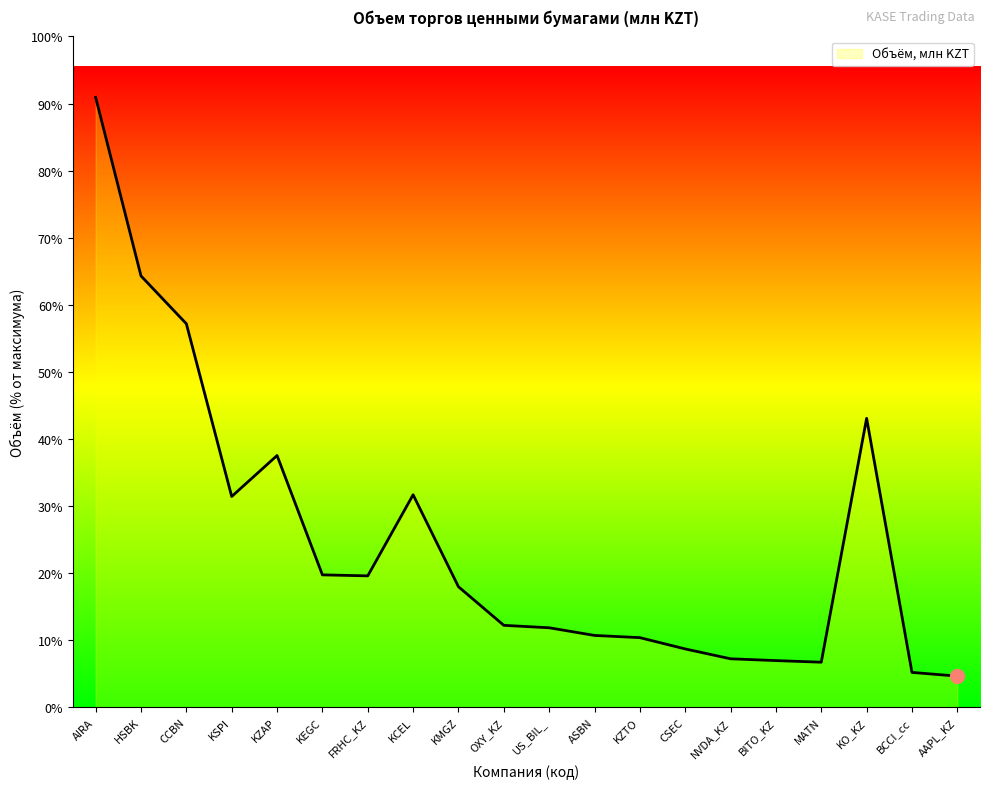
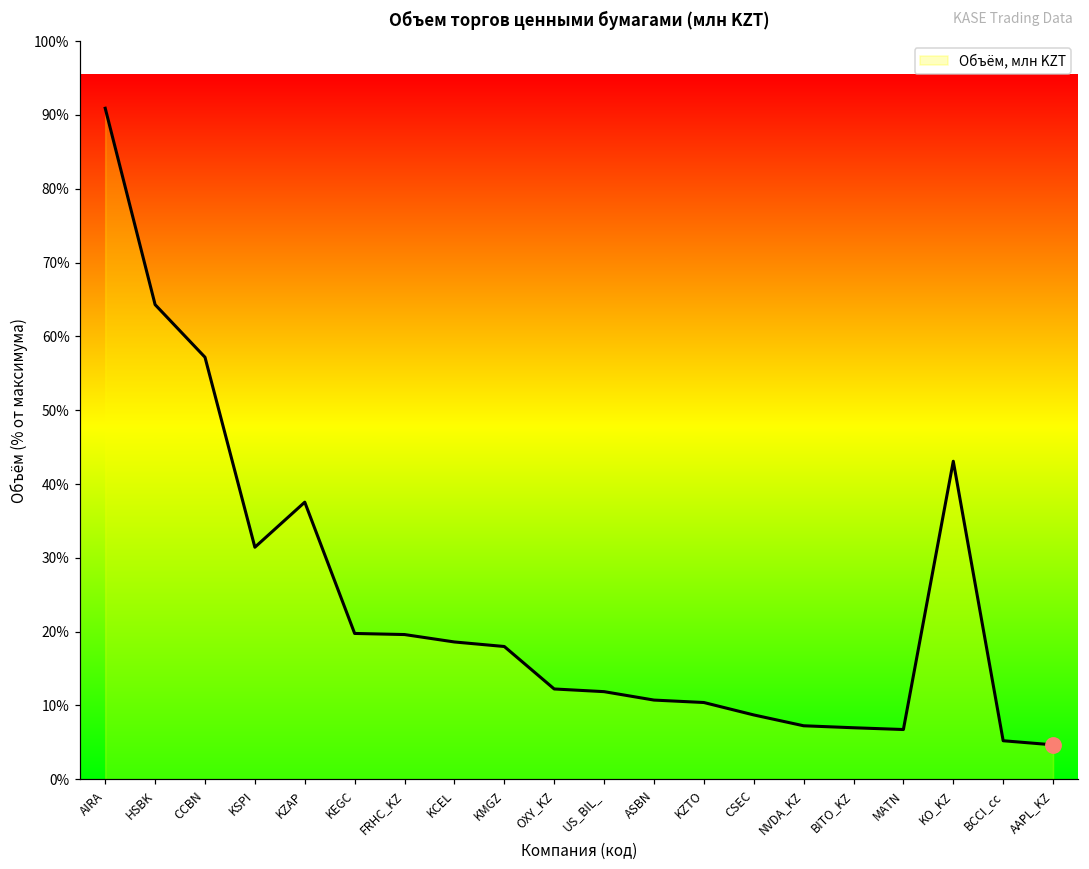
  {
    "Объём, млн KZT": {
      "AIRA": "91%",
      "HSBK": "64%",
      "CCBN": "57%",
      "KSPI": "31%",
      "KZAP": "38%",
      "KEGC": "20%",
      "FRHC_KZ": "20%",
-     "KCEL": "32%",
+     "KCEL": "19%",
      "KMGZ": "18%",
      "OXY_KZ": "12%",
      "US_BIL_": "12%",
      "ASBN": "11%",
      "KZTO": "10%",
      "CSEC": "9%",
      "NVDA_KZ": "7%",
      "BITO_KZ": "7%",
      "MATN": "7%",
      "KO_KZ": "43%",
      "BCCI_cc": "5%"
    }
  }
